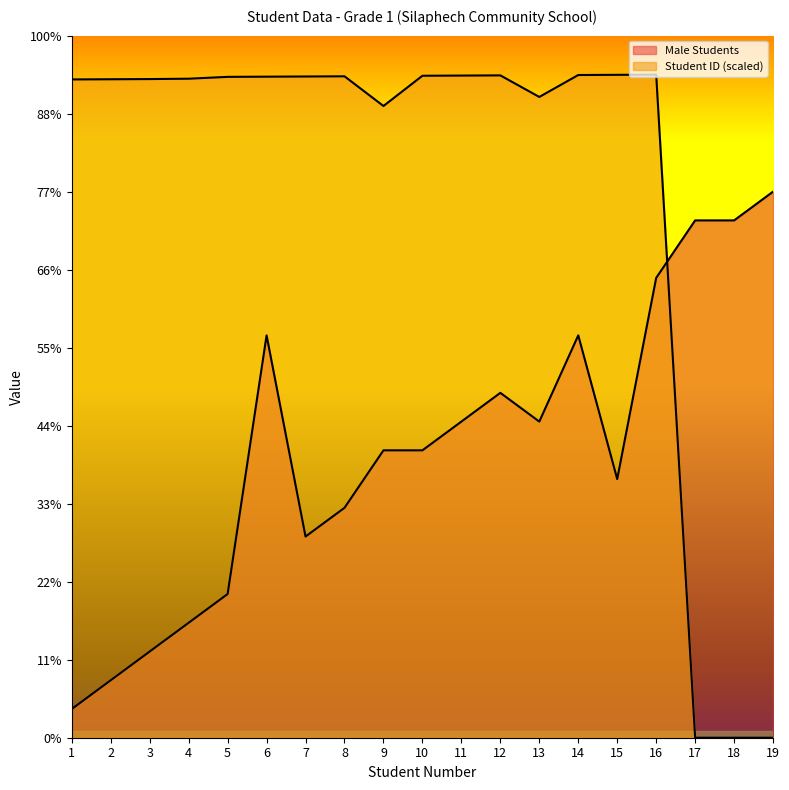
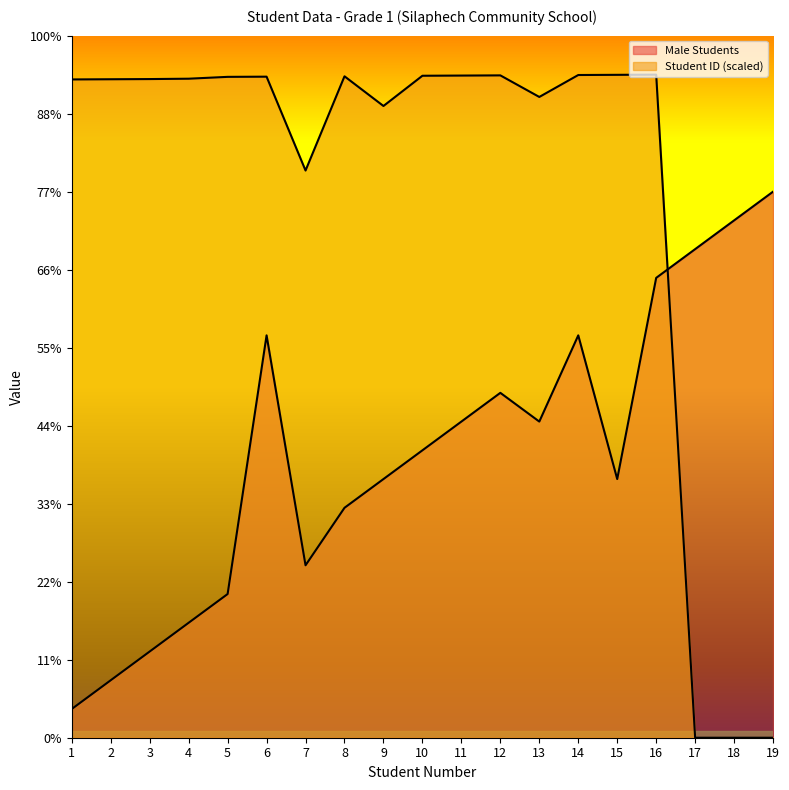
  {
    "Male Students": {
      "1": "4%",
      "2": "8%",
      "3": "12%",
      "4": "16%",
      "5": "20%",
      "6": "57%",
-     "7": "29%",
+     "7": "25%",
      "8": "33%",
-     "9": "41%",
+     "9": "37%",
      "10": "41%",
      "11": "45%",
      "12": "49%",
      "13": "45%",
      "14": "57%",
      "15": "37%",
      "16": "65%",
-     "17": "74%",
+     "17": "70%",
      "18": "74%",
      "19": "78%"
    },
    "Student ID (scaled)": {
      "1": "94%",
      "2": "94%",
      "3": "94%",
      "4": "94%",
      "5": "94%",
      "6": "94%",
-     "7": "94%",
+     "7": "81%",
      "8": "94%",
      "9": "90%",
      "10": "94%",
      "11": "94%",
      "12": "94%",
      "13": "91%",
      "14": "94%",
      "15": "94%"
    }
  }
